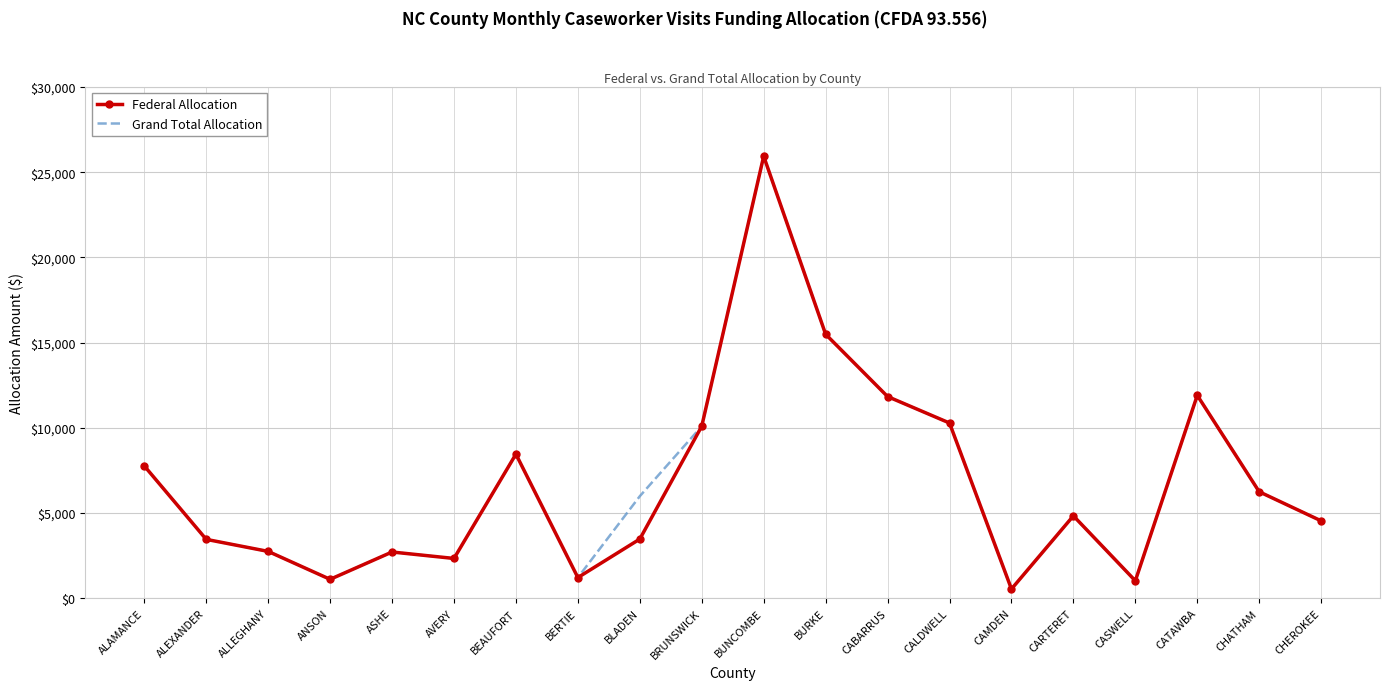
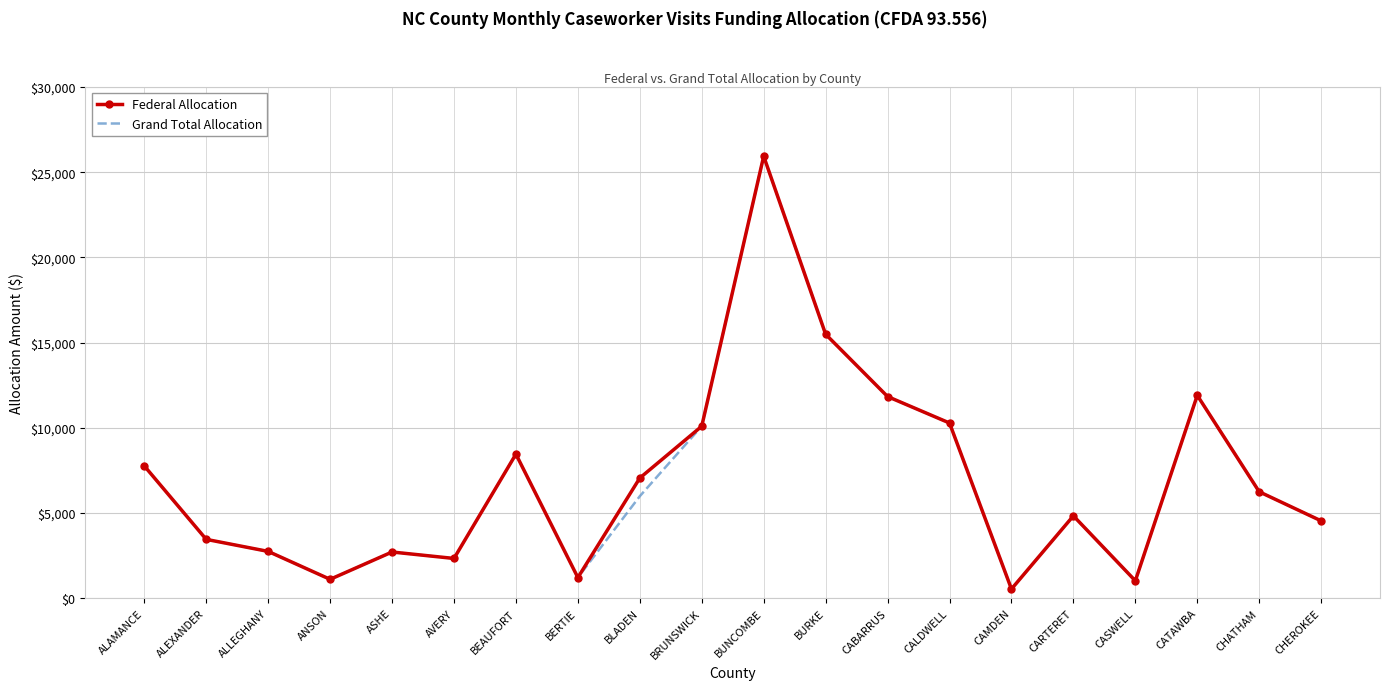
  {
    "Federal Allocation": {
-     "BLADEN": "$3,500"
+     "BLADEN": "$7,100"
    },
    "Grand Total Allocation": {
      "BLADEN": "$6,000"
    }
  }
